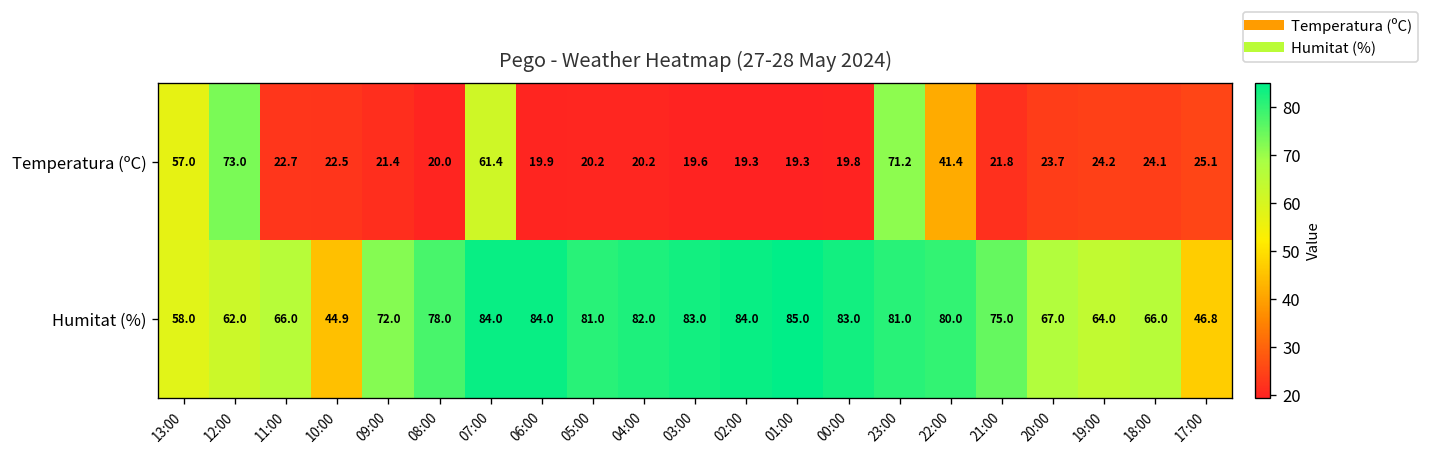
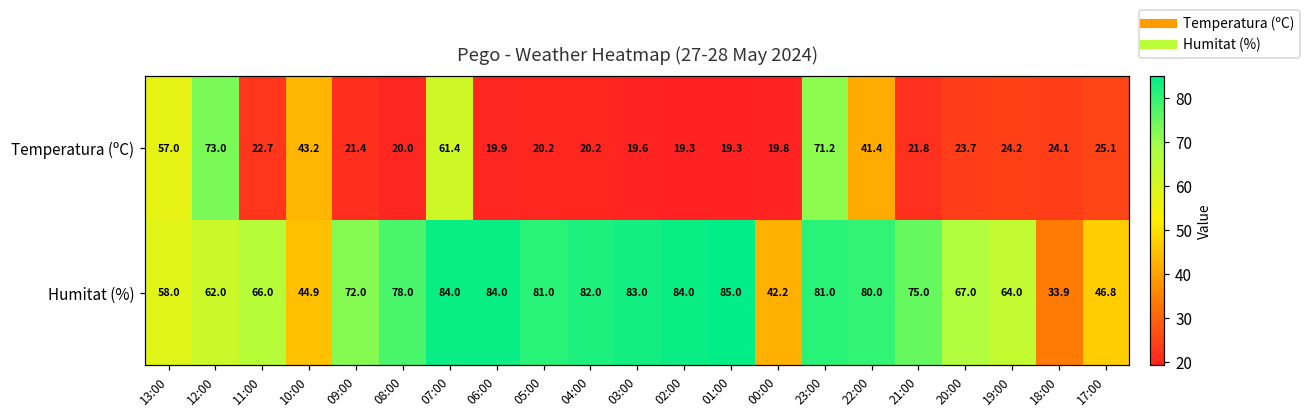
  {
    "Temperatura (ºC)": {
      "13:00": 57.0,
      "12:00": 73.0,
      "11:00": 22.7,
-     "10:00": 22.5,
+     "10:00": 43.2,
      "09:00": 21.4,
      "08:00": 20.0,
      "07:00": 61.4,
      "06:00": 19.9,
      "05:00": 20.2,
      "04:00": 20.2,
      "03:00": 19.6,
      "02:00": 19.3,
      "01:00": 19.3,
      "00:00": 19.8,
      "23:00": 71.2,
      "22:00": 41.4,
      "21:00": 21.8,
      "20:00": 23.7,
      "19:00": 24.2,
      "18:00": 24.1,
      "17:00": 25.1
    },
    "Humitat (%)": {
      "13:00": 58.0,
      "12:00": 62.0,
      "11:00": 66.0,
      "10:00": 44.9,
      "09:00": 72.0,
      "08:00": 78.0,
      "07:00": 84.0,
      "06:00": 84.0,
      "05:00": 81.0,
      "04:00": 82.0,
      "03:00": 83.0,
      "02:00": 84.0,
      "01:00": 85.0,
-     "00:00": 83.0,
+     "00:00": 42.2,
      "23:00": 81.0,
      "22:00": 80.0,
      "21:00": 75.0,
      "20:00": 67.0,
      "19:00": 64.0,
-     "18:00": 66.0,
+     "18:00": 33.9,
      "17:00": 46.8
    }
  }
